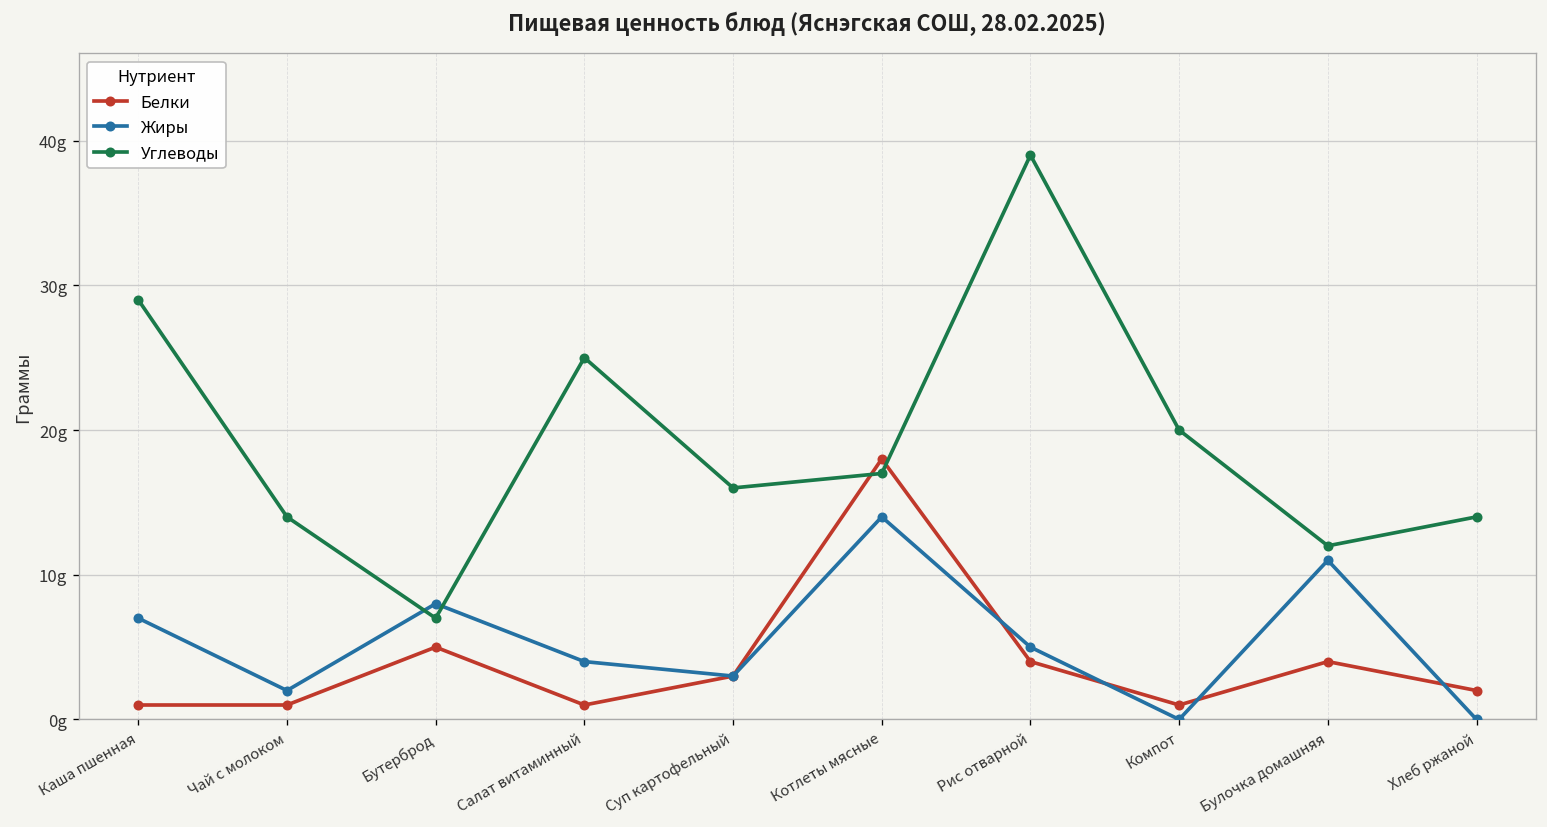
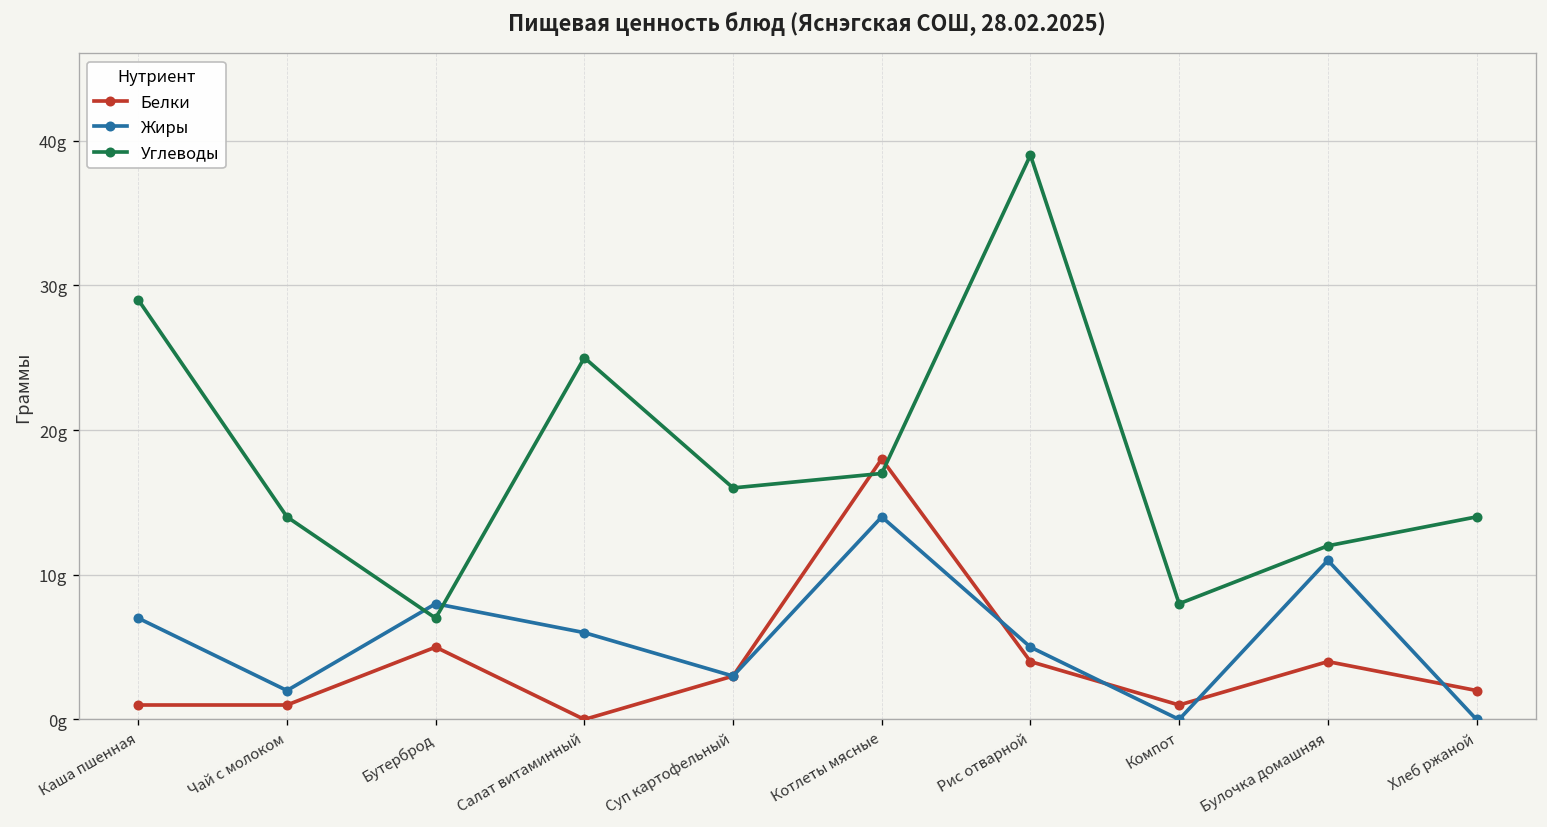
  {
    "Белки": {
      "Каша пшенная": "1g",
      "Чай с молоком": "1g",
      "Бутерброд": "5g",
-     "Салат витаминный": "1g",
+     "Салат витаминный": "0g",
      "Котлеты мясные": "18g",
      "Рис отварной": "4g",
      "Компот": "1g",
      "Булочка домашняя": "4g",
      "Хлеб ржаной": "2g"
    },
    "Жиры": {
      "Каша пшенная": "7g",
      "Чай с молоком": "2g",
      "Бутерброд": "8g",
-     "Салат витаминный": "4g",
+     "Салат витаминный": "6g",
      "Котлеты мясные": "14g",
      "Рис отварной": "5g",
      "Компот": "0g",
      "Булочка домашняя": "11g",
      "Хлеб ржаной": "0g"
    },
    "Углеводы": {
      "Каша пшенная": "29g",
      "Чай с молоком": "14g",
      "Бутерброд": "7g",
      "Салат витаминный": "25g",
      "Суп картофельный": "16g",
      "Котлеты мясные": "17g",
      "Рис отварной": "39g",
-     "Компот": "20g",
+     "Компот": "8g",
      "Булочка домашняя": "12g",
      "Хлеб ржаной": "14g"
    }
  }
